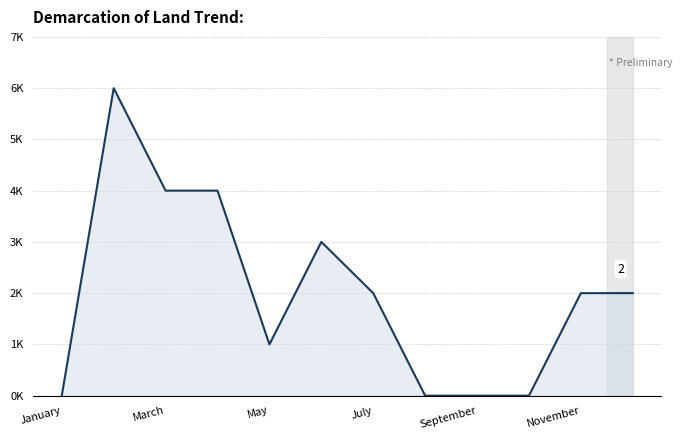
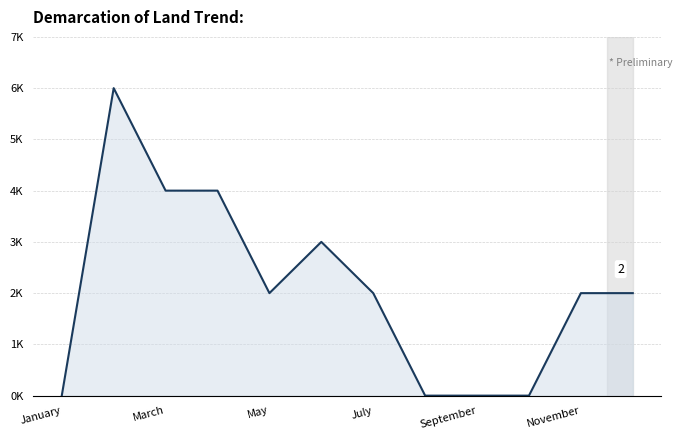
  {
    "January": 0,
    "March": 4000,
-   "May": 1000,
+   "May": 2000,
    "July": 2000,
    "September": 0,
    "November": 2000
  }
